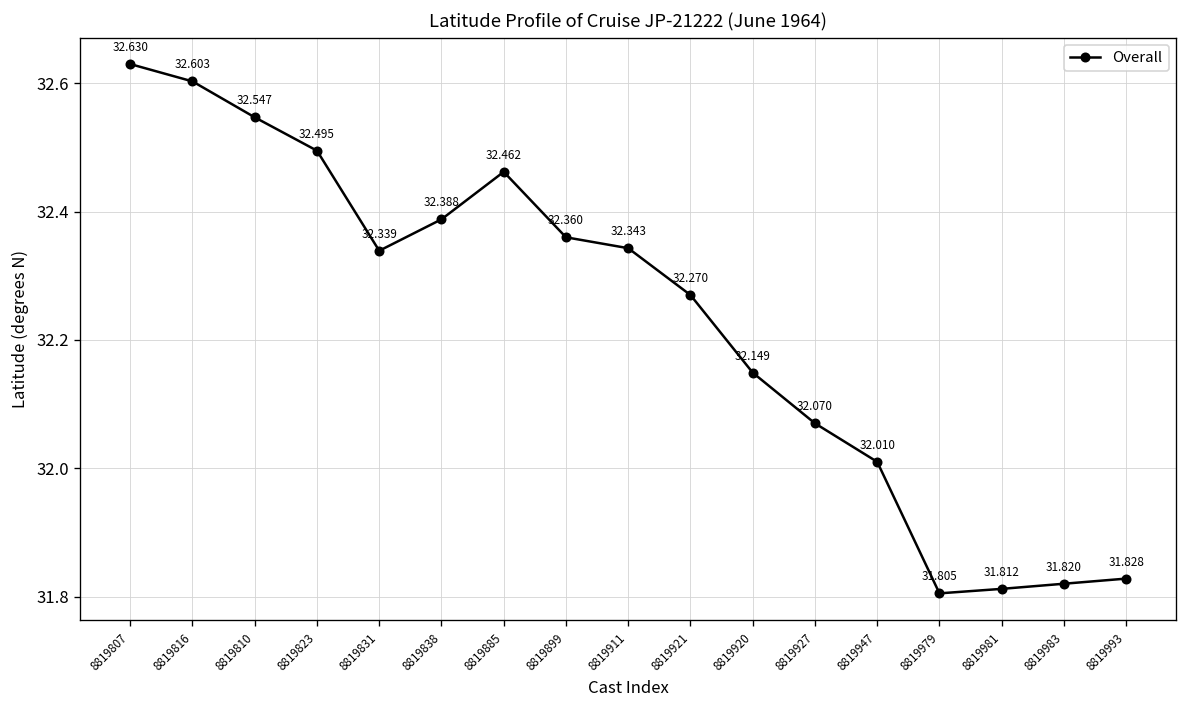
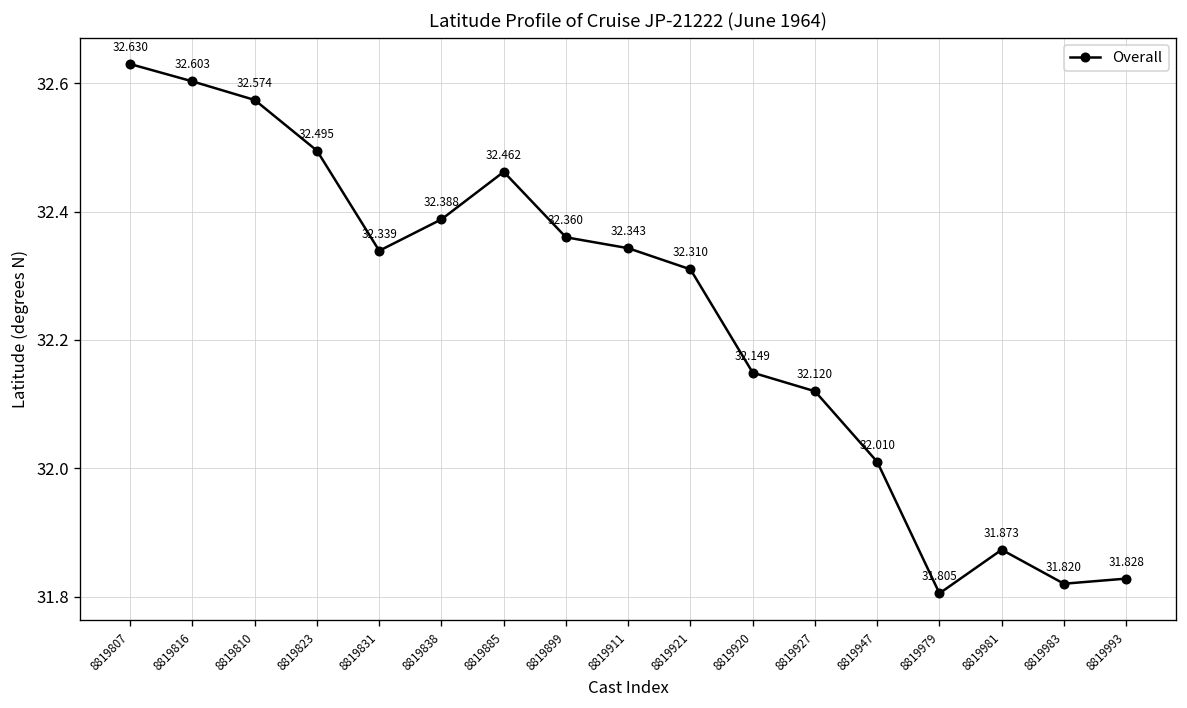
  {
    "8819807": 32.630,
    "8819816": 32.603,
-   "8819810": 32.547,
+   "8819810": 32.574,
    "8819823": 32.495,
    "8819831": 32.339,
    "8819838": 32.388,
    "8819885": 32.462,
    "8819899": 32.360,
    "8819911": 32.343,
-   "8819921": 32.270,
+   "8819921": 32.310,
    "8819920": 32.149,
-   "8819927": 32.070,
+   "8819927": 32.120,
    "8819947": 32.010,
    "8819979": 31.805,
-   "8819981": 31.812,
+   "8819981": 31.873,
    "8819983": 31.820,
    "8819993": 31.828
  }
